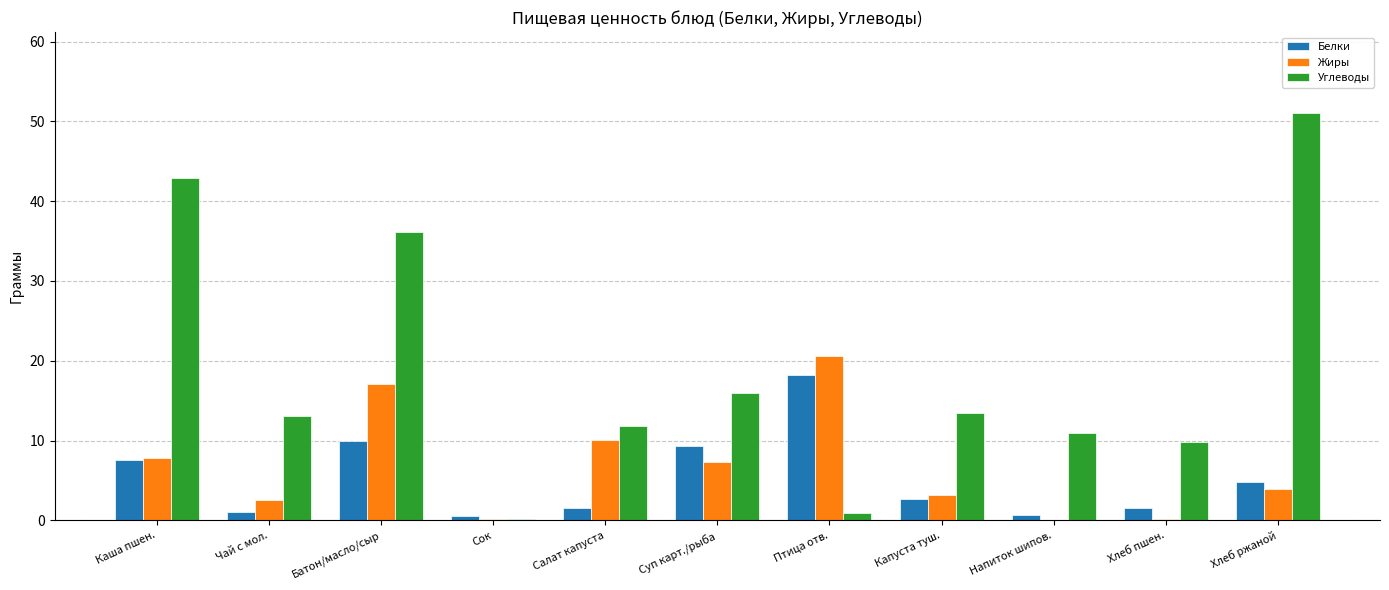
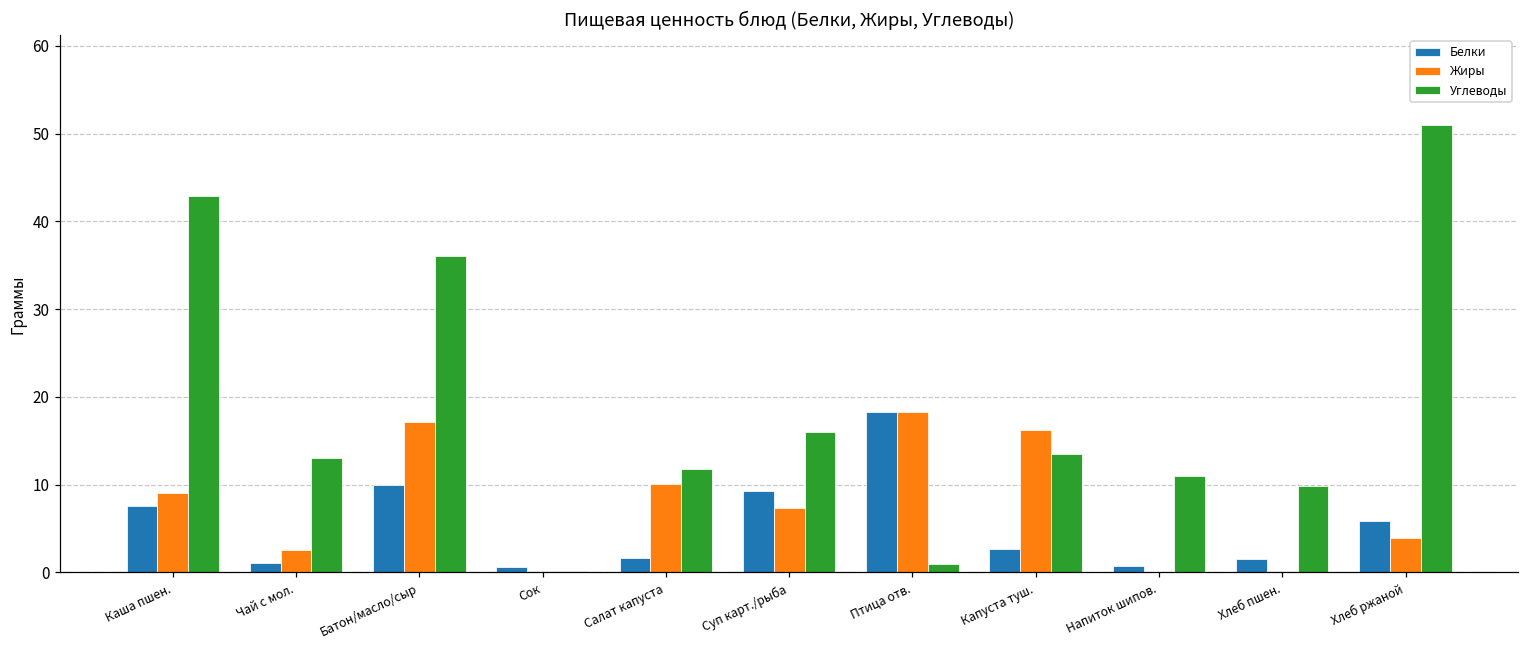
  {
    "Белки": {
      "Каша пшен.": 8,
      "Чай с мол.": 1,
      "Батон/масло/сыр": 10,
      "Сок": 1,
      "Салат капуста": 2,
      "Суп карт./рыба": 9,
      "Птица отв.": 18,
      "Капуста туш.": 3,
      "Напиток шипов.": 1,
      "Хлеб пшен.": 2,
-     "Хлеб ржаной": 5
+     "Хлеб ржаной": 6
    },
    "Жиры": {
-     "Каша пшен.": 8,
+     "Каша пшен.": 9,
      "Чай с мол.": 3,
      "Батон/масло/сыр": 17,
      "Салат капуста": 10,
      "Суп карт./рыба": 7,
-     "Птица отв.": 21,
-     "Капуста туш.": 3,
+     "Птица отв.": 18,
+     "Капуста туш.": 16,
      "Напиток шипов.": 0,
      "Хлеб ржаной": 4
    },
    "Углеводы": {
      "Каша пшен.": 43,
      "Чай с мол.": 13,
      "Батон/масло/сыр": 36,
      "Салат капуста": 12,
      "Суп карт./рыба": 16,
      "Птица отв.": 1,
      "Капуста туш.": 13,
      "Напиток шипов.": 11,
      "Хлеб пшен.": 10,
      "Хлеб ржаной": 51
    }
  }
